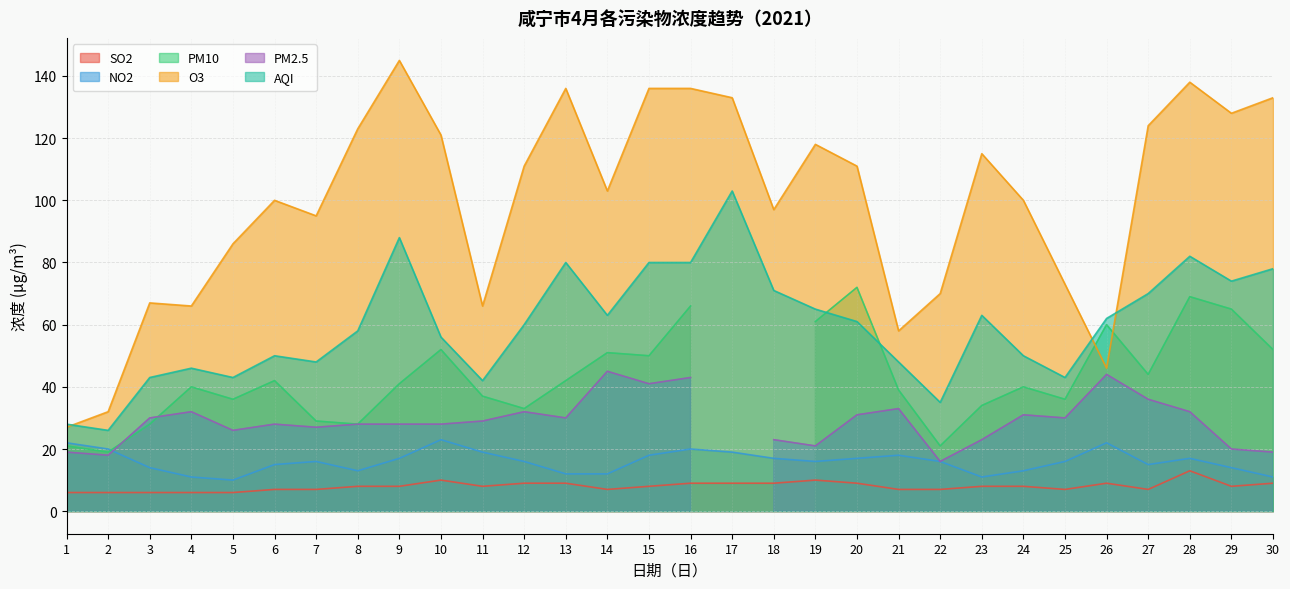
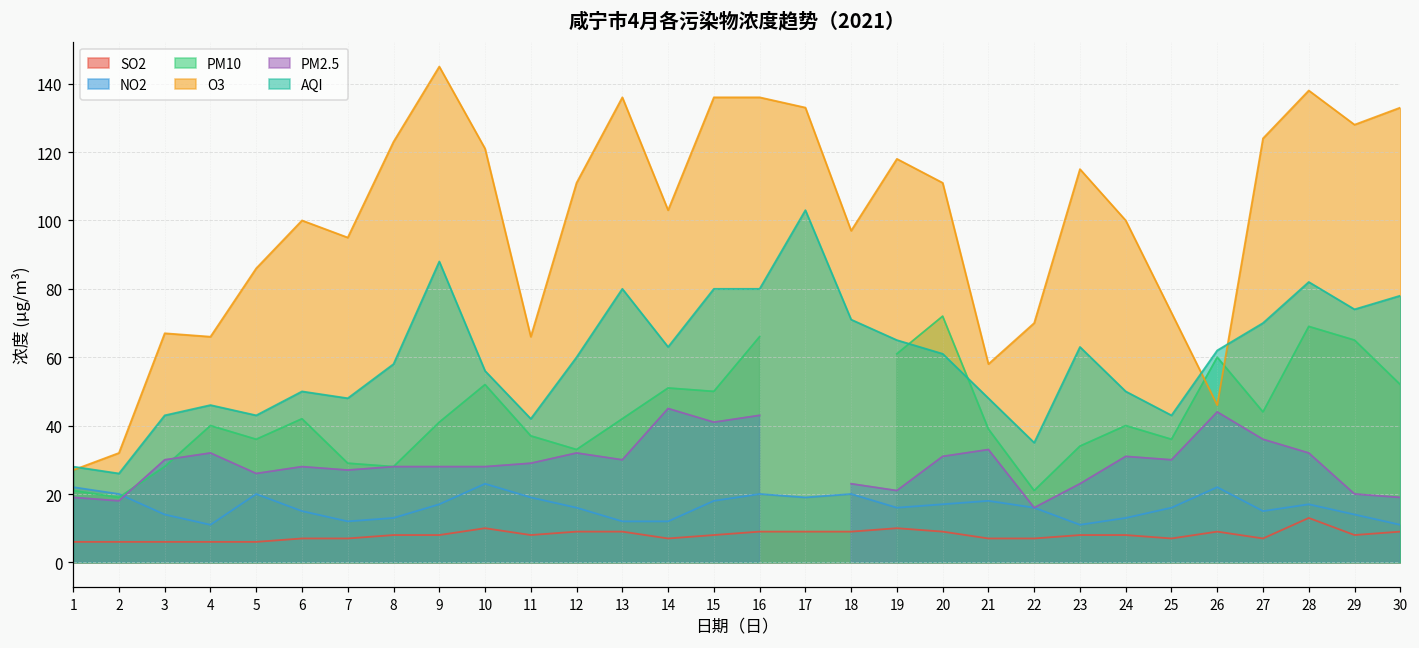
  {
    "SO2": {
      "1": 6,
      "2": 6,
      "3": 6,
      "4": 6,
      "5": 6,
      "6": 7,
      "7": 7,
      "8": 8,
      "9": 8,
      "10": 10,
      "11": 8,
      "12": 9,
      "13": 9,
      "14": 7,
      "15": 8,
      "16": 9,
      "17": 9,
      "18": 9,
      "19": 10,
      "20": 9,
      "21": 7,
      "22": 7,
      "23": 8,
      "24": 8,
      "25": 7,
      "26": 9,
      "27": 7,
      "28": 13,
      "29": 8,
      "30": 9
    },
    "NO2": {
      "1": 22,
      "2": 20,
      "3": 14,
      "4": 11,
-     "5": 10,
+     "5": 20,
      "6": 15,
-     "7": 16,
+     "7": 12,
      "8": 13,
      "9": 17,
      "10": 23,
      "11": 19,
      "12": 16,
      "13": 12,
      "14": 12,
      "15": 18,
      "16": 20,
      "17": 19,
-     "18": 17,
+     "18": 20,
      "19": 16,
      "20": 17,
      "21": 18,
      "23": 11,
      "24": 13,
      "25": 16,
      "26": 22,
      "27": 15,
      "28": 17,
      "29": 14,
      "30": 11
    },
    "O3": {
      "1": 27,
      "2": 32,
      "3": 67,
      "4": 66,
      "5": 86,
      "6": 100,
      "7": 95,
      "8": 123,
      "9": 145,
      "10": 121,
      "11": 66,
      "12": 111,
      "13": 136,
      "14": 103,
      "15": 136,
      "16": 136,
      "17": 133,
      "18": 97,
      "19": 118,
      "20": 111,
      "21": 58,
      "22": 70,
      "23": 115,
      "24": 100,
      "25": 73,
      "26": 46,
      "27": 124,
      "28": 138,
      "29": 128,
      "30": 133
    }
  }
